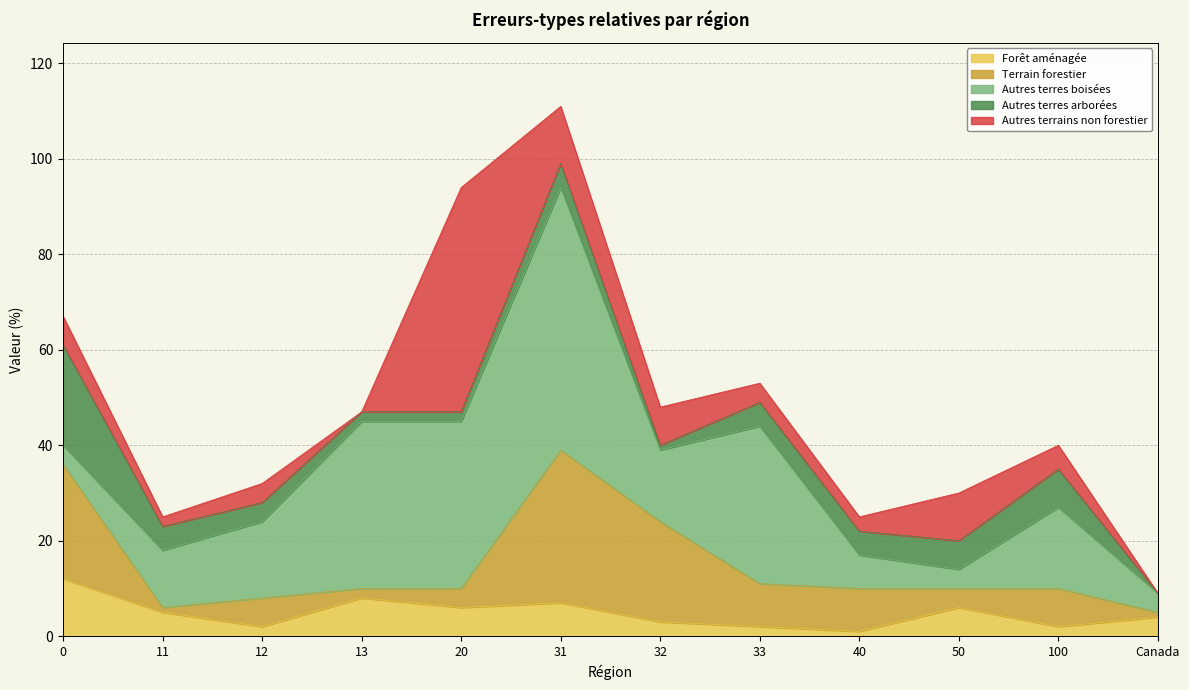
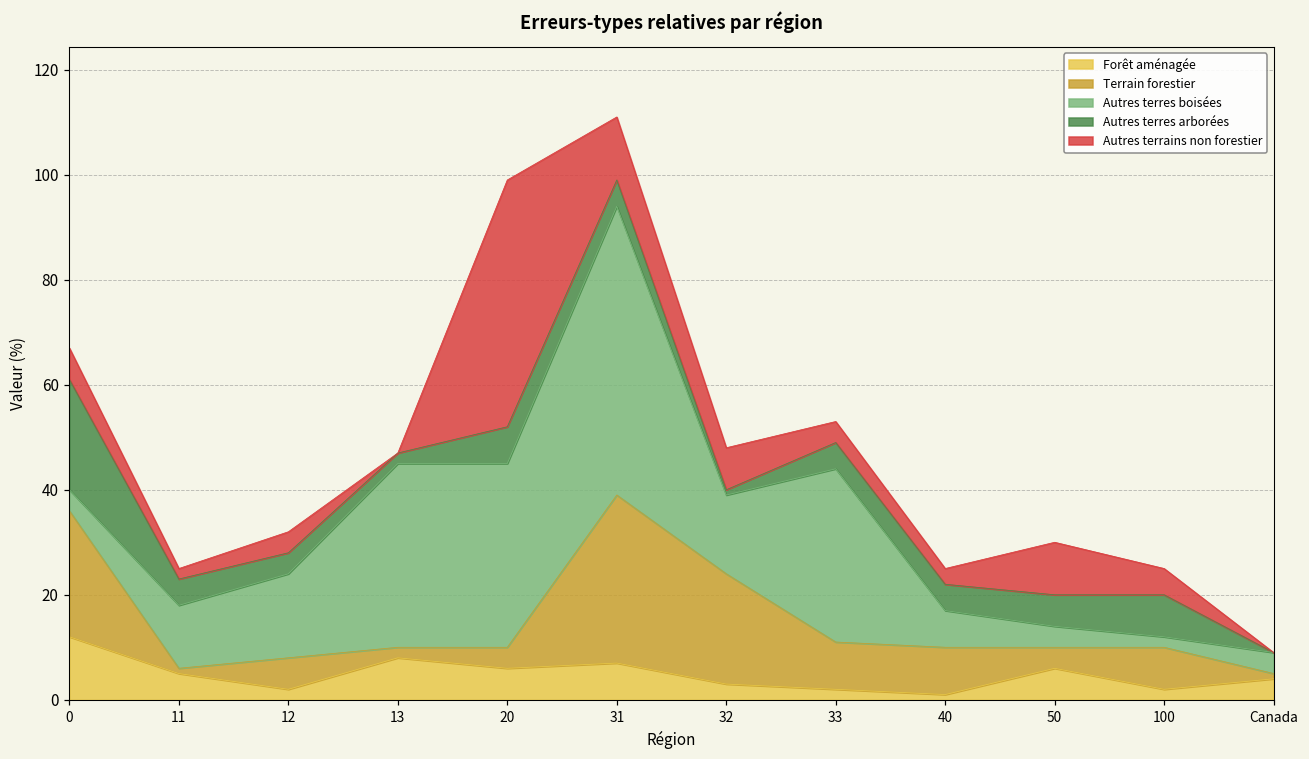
  {
    "Autres terres boisées": {
      "0": 4,
      "11": 12,
      "12": 16,
      "13": 35,
      "20": 35,
      "31": 55,
      "32": 15,
      "33": 33,
      "40": 7,
      "50": 4,
-     "100": 17
+     "100": 2
    },
    "Autres terres arborées": {
      "0": 21,
      "11": 5,
      "12": 4,
-     "20": 2,
+     "20": 7,
      "31": 5,
      "32": 1,
      "33": 5,
      "40": 5,
      "50": 6,
      "100": 8
    },
    "Autres terrains non forestier": {
      "0": 6,
      "11": 2,
      "12": 4,
      "20": 47,
      "31": 12,
      "32": 8,
      "33": 4,
      "40": 3,
      "50": 10,
      "100": 5
    }
  }
